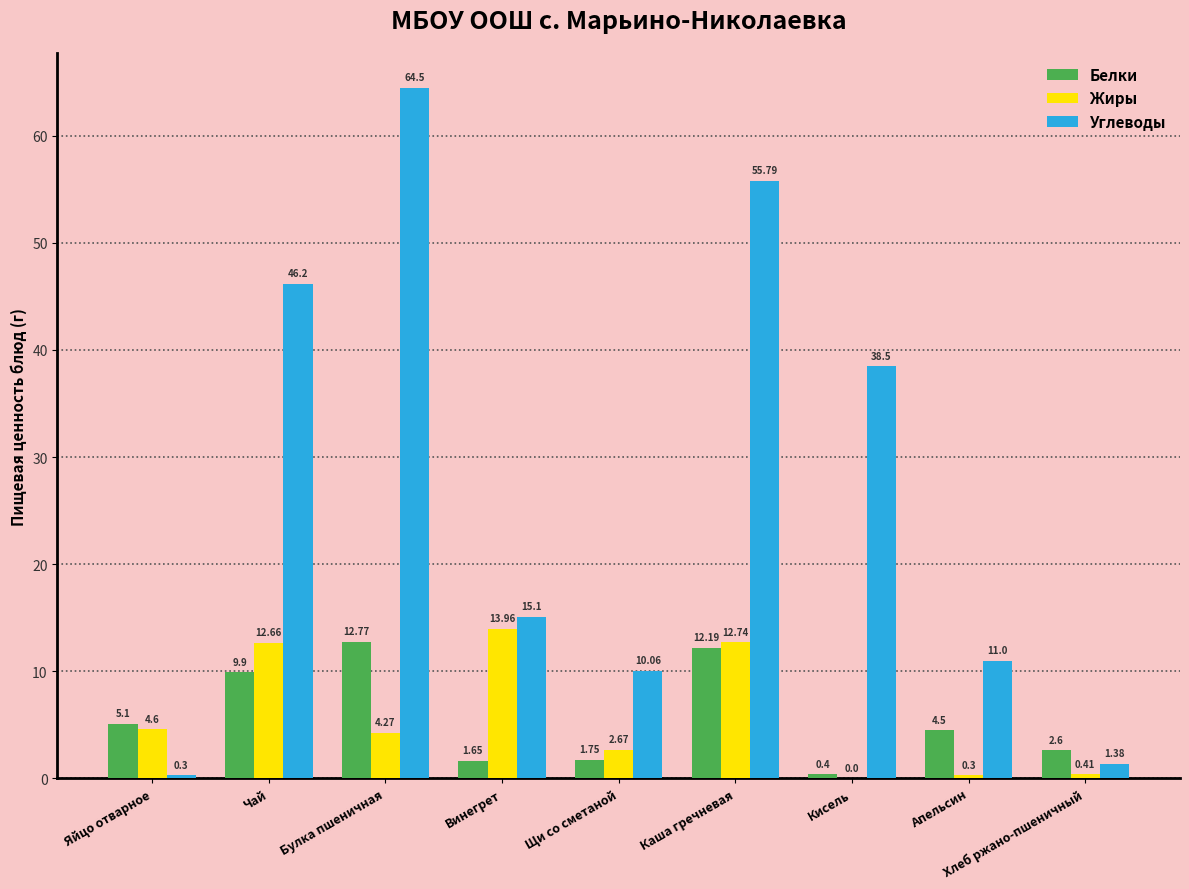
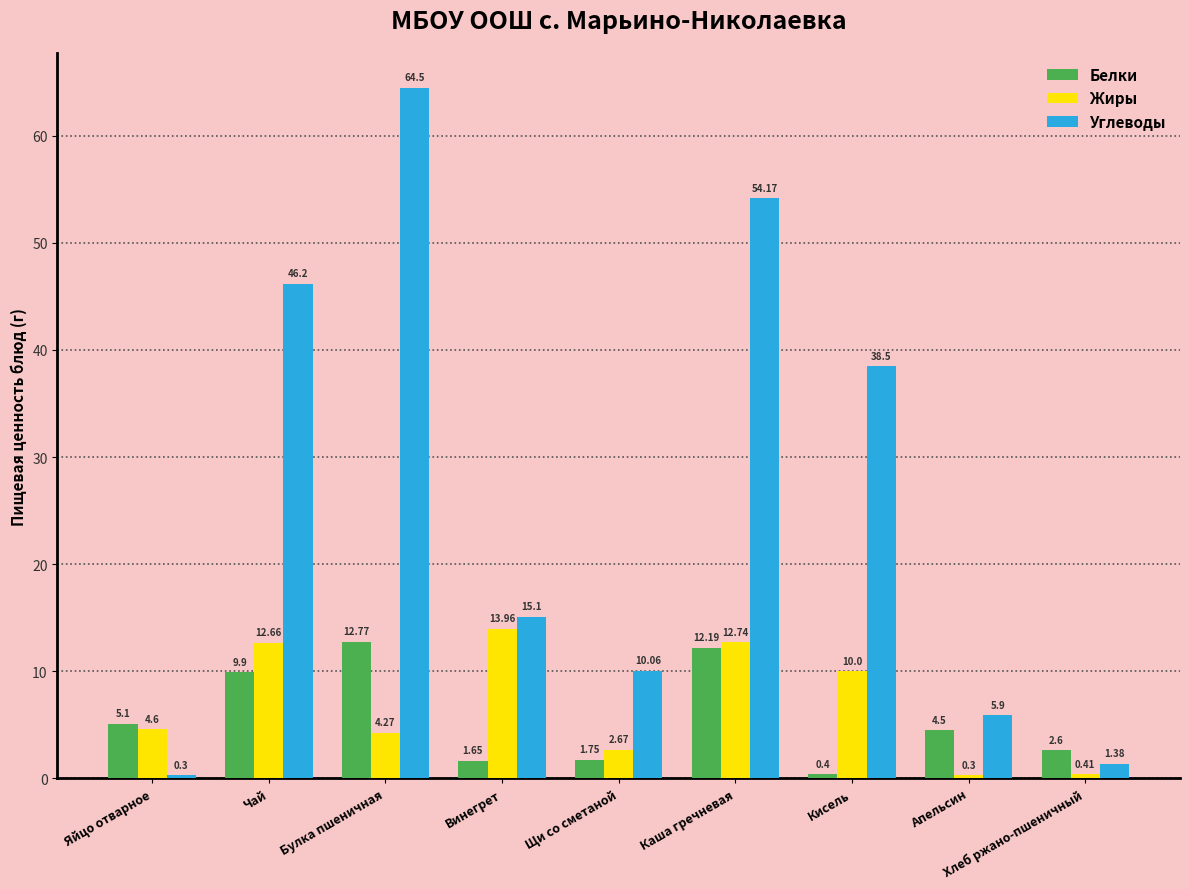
  {
    "Белки": {
      "Яйцо отварное": 5.1,
      "Чай": 9.9,
      "Булка пшеничная": 12.77,
      "Винегрет": 1.65,
      "Щи со сметаной": 1.75,
      "Каша гречневая": 12.19,
      "Кисель": 0.4,
      "Апельсин": 4.5,
      "Хлеб ржано-пшеничный": 2.6
    },
    "Жиры": {
      "Яйцо отварное": 4.6,
      "Чай": 12.66,
      "Булка пшеничная": 4.27,
      "Винегрет": 13.96,
      "Щи со сметаной": 2.67,
      "Каша гречневая": 12.74,
-     "Кисель": 0.0,
+     "Кисель": 10.0,
      "Апельсин": 0.3,
      "Хлеб ржано-пшеничный": 0.41
    },
    "Углеводы": {
      "Яйцо отварное": 0.3,
      "Чай": 46.2,
      "Булка пшеничная": 64.5,
      "Винегрет": 15.1,
      "Щи со сметаной": 10.06,
-     "Каша гречневая": 55.79,
+     "Каша гречневая": 54.17,
      "Кисель": 38.5,
-     "Апельсин": 11.0,
+     "Апельсин": 5.9,
      "Хлеб ржано-пшеничный": 1.38
    }
  }
